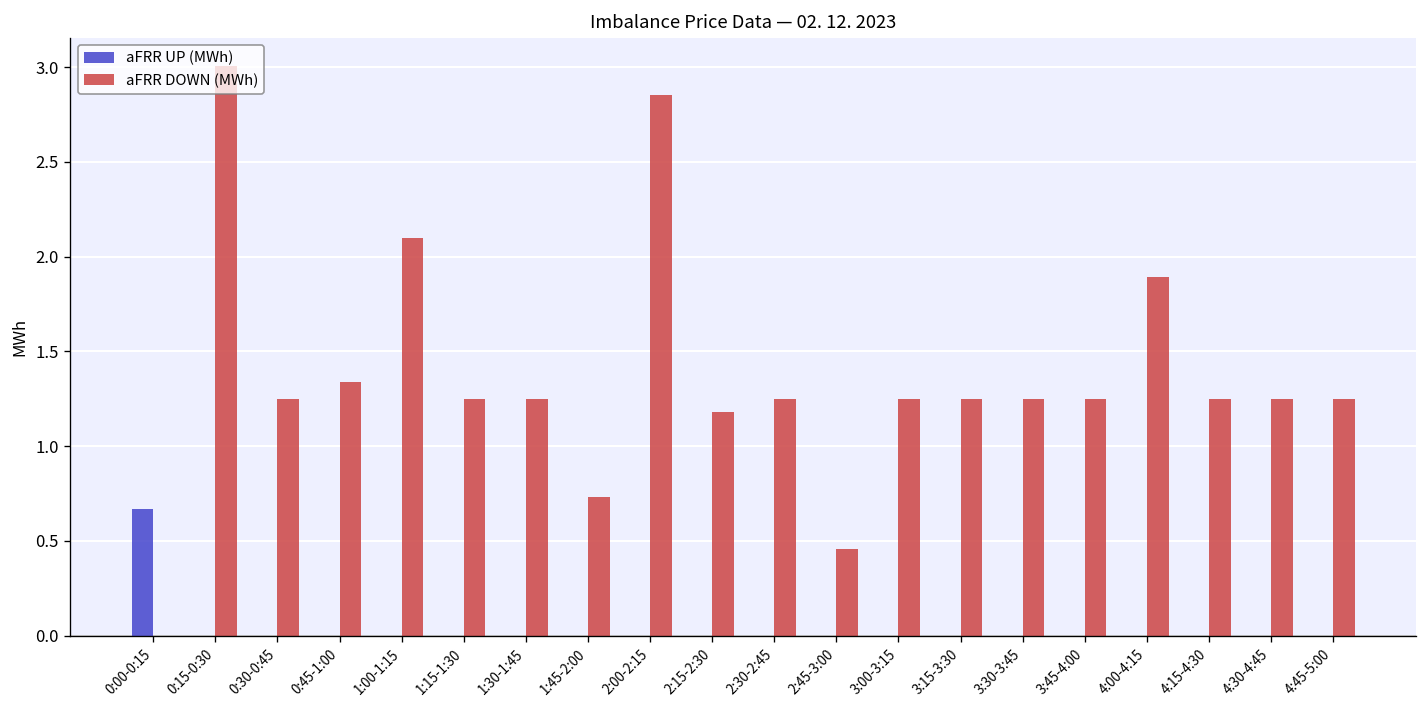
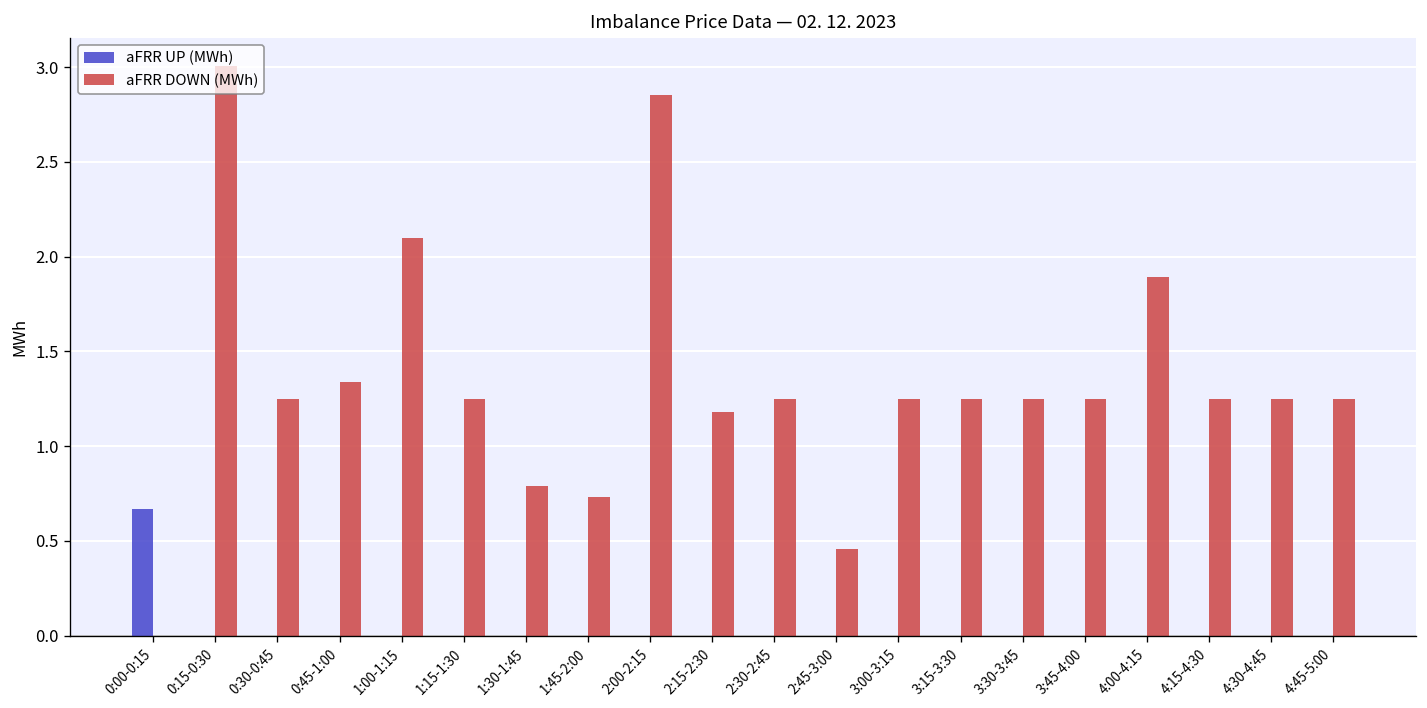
  {
    "aFRR UP (MWh)": {
      "0:00-0:15": 0.67,
      "0:15-0:30": 0.00,
      "0:30-0:45": 0.00,
      "0:45-1:00": 0.00,
      "1:00-1:15": 0.00,
      "1:15-1:30": 0.00,
      "1:30-1:45": 0.00,
      "1:45-2:00": 0.00,
      "2:00-2:15": 0.00,
      "2:15-2:30": 0.00,
      "2:30-2:45": 0.00,
      "2:45-3:00": 0.00,
      "3:00-3:15": 0.00,
      "3:15-3:30": 0.00,
      "3:30-3:45": 0.00,
      "3:45-4:00": 0.00,
      "4:00-4:15": 0.00,
      "4:15-4:30": 0.00,
      "4:30-4:45": 0.00,
      "4:45-5:00": 0.00
    },
    "aFRR DOWN (MWh)": {
      "0:00-0:15": 0.00,
      "0:30-0:45": 1.25,
      "0:45-1:00": 1.34,
      "1:00-1:15": 2.10,
      "1:15-1:30": 1.25,
-     "1:30-1:45": 1.25,
+     "1:30-1:45": 0.79,
      "1:45-2:00": 0.73,
      "2:00-2:15": 2.85,
      "2:15-2:30": 1.18,
      "2:30-2:45": 1.25,
      "2:45-3:00": 0.46,
      "3:00-3:15": 1.25,
      "3:15-3:30": 1.25,
      "3:30-3:45": 1.25,
      "3:45-4:00": 1.25,
      "4:00-4:15": 1.89,
      "4:15-4:30": 1.25,
      "4:30-4:45": 1.25,
      "4:45-5:00": 1.25
    }
  }
